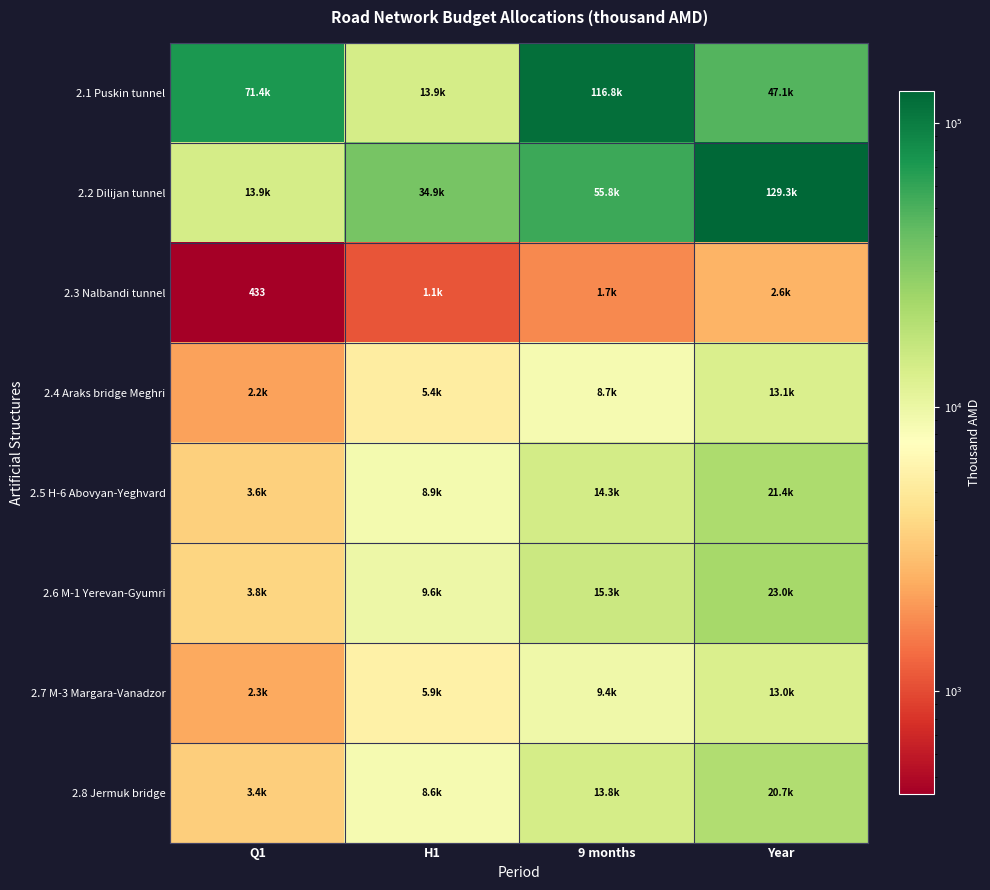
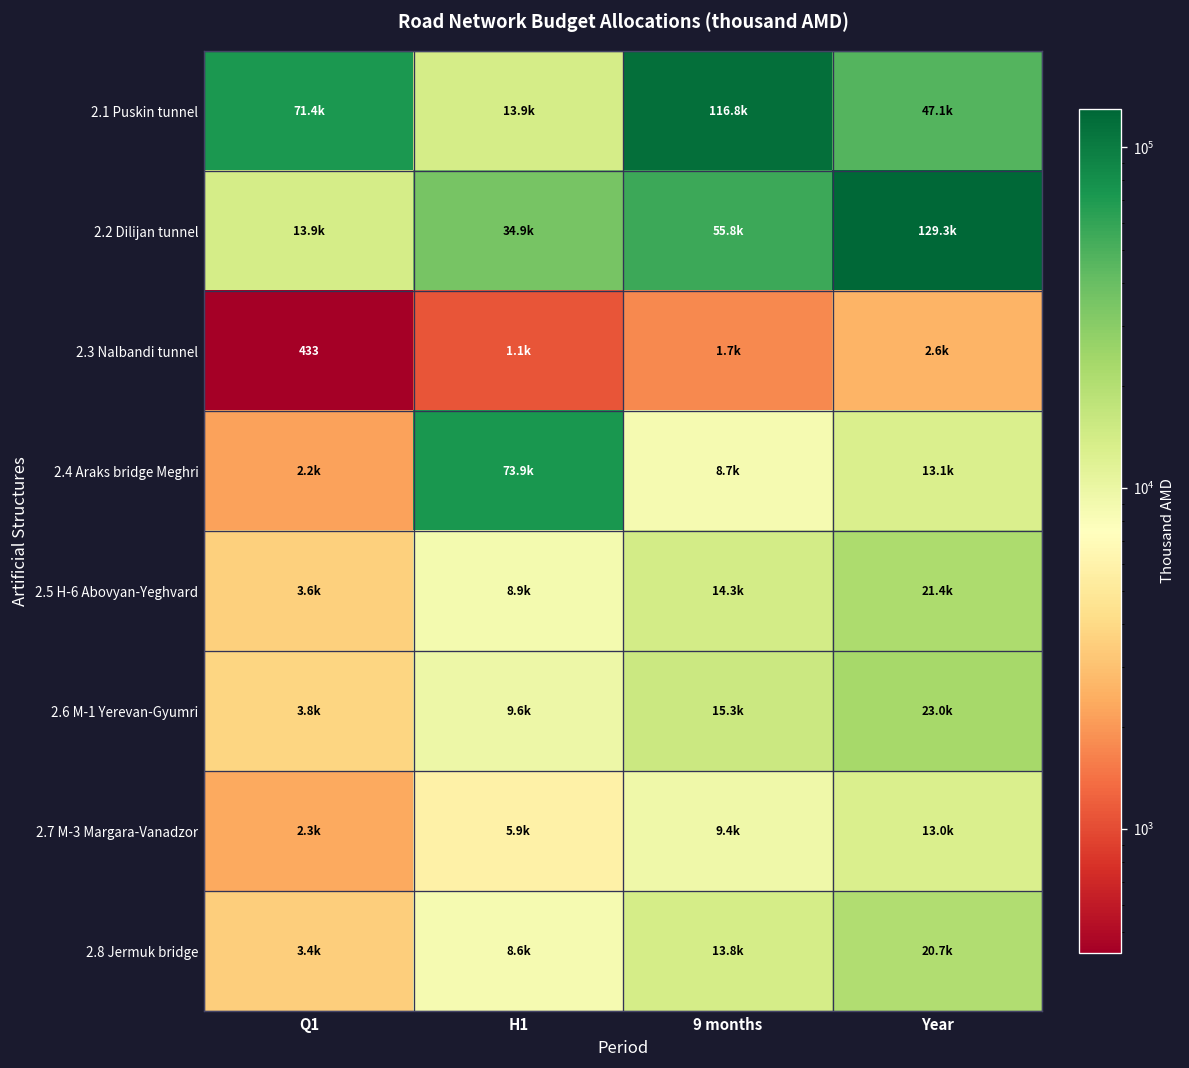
  {
    "2.1 Puskin tunnel": {
      "Q1": "71.4k",
      "H1": "13.9k",
      "9 months": "116.8k",
      "Year": "47.1k"
    },
    "2.2 Dilijan tunnel": {
      "Q1": "13.9k",
      "H1": "34.9k",
      "9 months": "55.8k",
      "Year": "129.3k"
    },
    "2.3 Nalbandi tunnel": {
      "Q1": "433",
      "H1": "1.1k",
      "9 months": "1.7k",
      "Year": "2.6k"
    },
    "2.4 Araks bridge Meghri": {
      "Q1": "2.2k",
-     "H1": "5.4k",
+     "H1": "73.9k",
      "9 months": "8.7k",
      "Year": "13.1k"
    },
    "2.5 H-6 Abovyan-Yeghvard": {
      "Q1": "3.6k",
      "H1": "8.9k",
      "9 months": "14.3k",
      "Year": "21.4k"
    },
    "2.6 M-1 Yerevan-Gyumri": {
      "Q1": "3.8k",
      "H1": "9.6k",
      "9 months": "15.3k",
      "Year": "23.0k"
    },
    "2.7 M-3 Margara-Vanadzor": {
      "Q1": "2.3k",
      "H1": "5.9k",
      "9 months": "9.4k",
      "Year": "13.0k"
    },
    "2.8 Jermuk bridge": {
      "Q1": "3.4k",
      "H1": "8.6k",
      "9 months": "13.8k",
      "Year": "20.7k"
    }
  }
